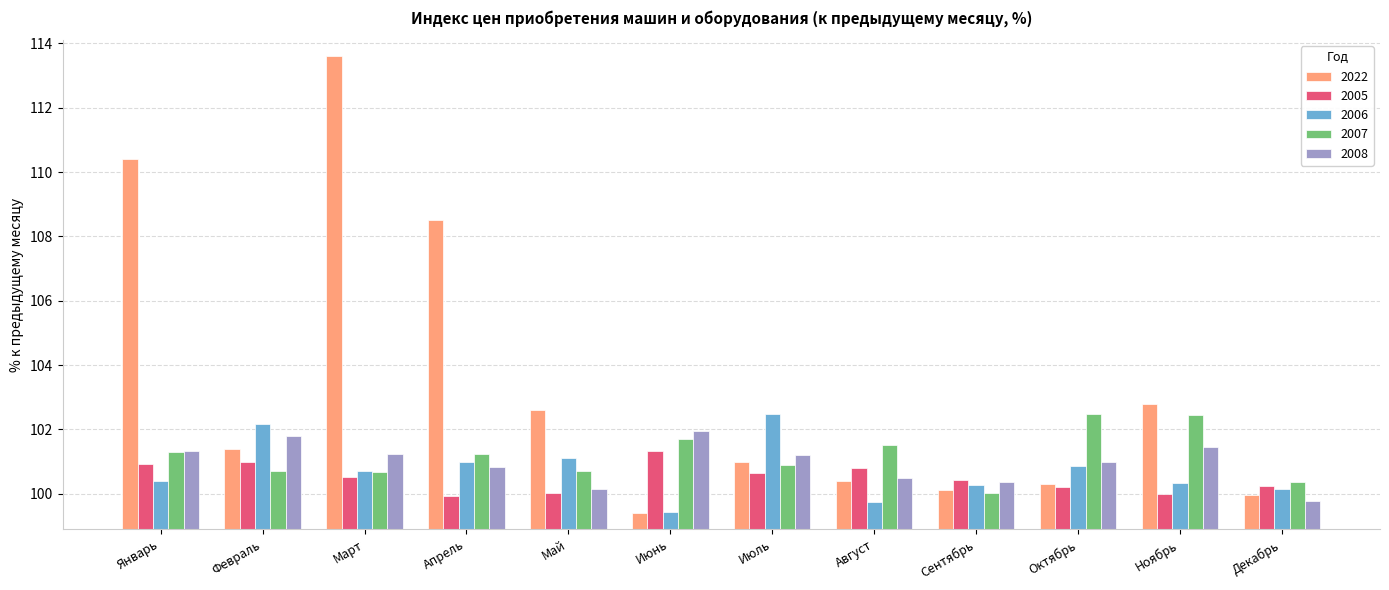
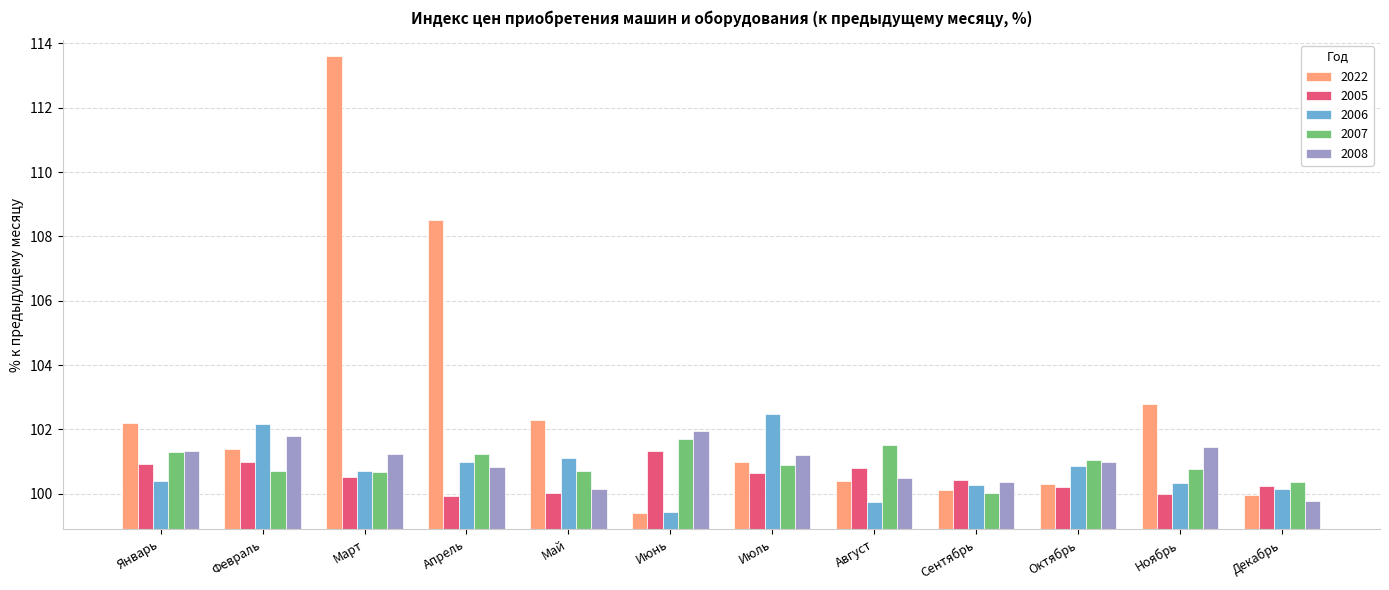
  {
    "2022": {
-     "Январь": 110.4,
+     "Январь": 102.2,
      "Февраль": 101.4,
      "Март": 113.6,
      "Апрель": 108.5,
-     "Май": 102.6,
+     "Май": 102.3,
      "Июнь": 99.4,
      "Июль": 101.0,
      "Август": 100.4,
      "Сентябрь": 100.1,
      "Октябрь": 100.3,
      "Ноябрь": 102.8,
      "Декабрь": 100.0
    },
    "2005": {
      "Январь": 100.9,
      "Февраль": 101.0,
      "Март": 100.5,
      "Апрель": 99.9,
      "Май": 100.0,
      "Июнь": 101.3,
      "Июль": 100.6,
      "Август": 100.8,
      "Сентябрь": 100.4,
      "Октябрь": 100.2,
      "Ноябрь": 100.0,
      "Декабрь": 100.2
    },
    "2007": {
      "Январь": 101.3,
      "Февраль": 100.7,
      "Март": 100.7,
      "Апрель": 101.2,
      "Май": 100.7,
      "Июнь": 101.7,
      "Июль": 100.9,
      "Август": 101.5,
      "Сентябрь": 100.0,
-     "Октябрь": 102.5,
-     "Ноябрь": 102.5,
+     "Октябрь": 101.1,
+     "Ноябрь": 100.8,
      "Декабрь": 100.4
    }
  }
